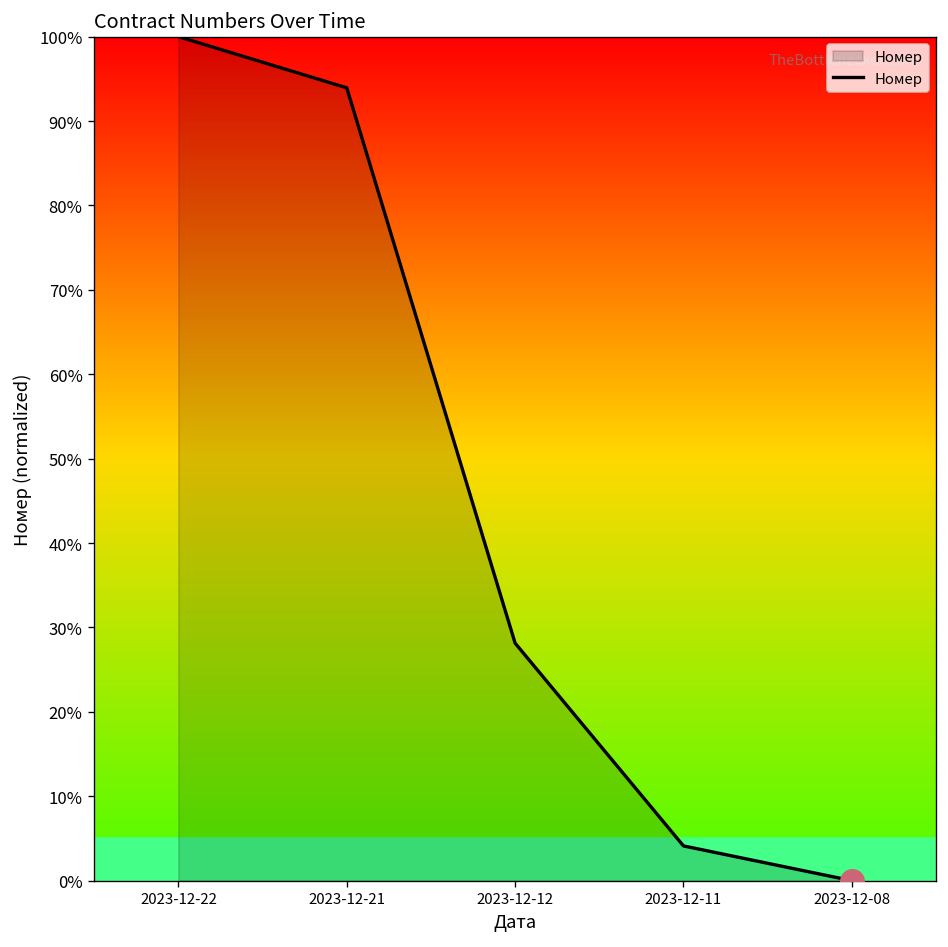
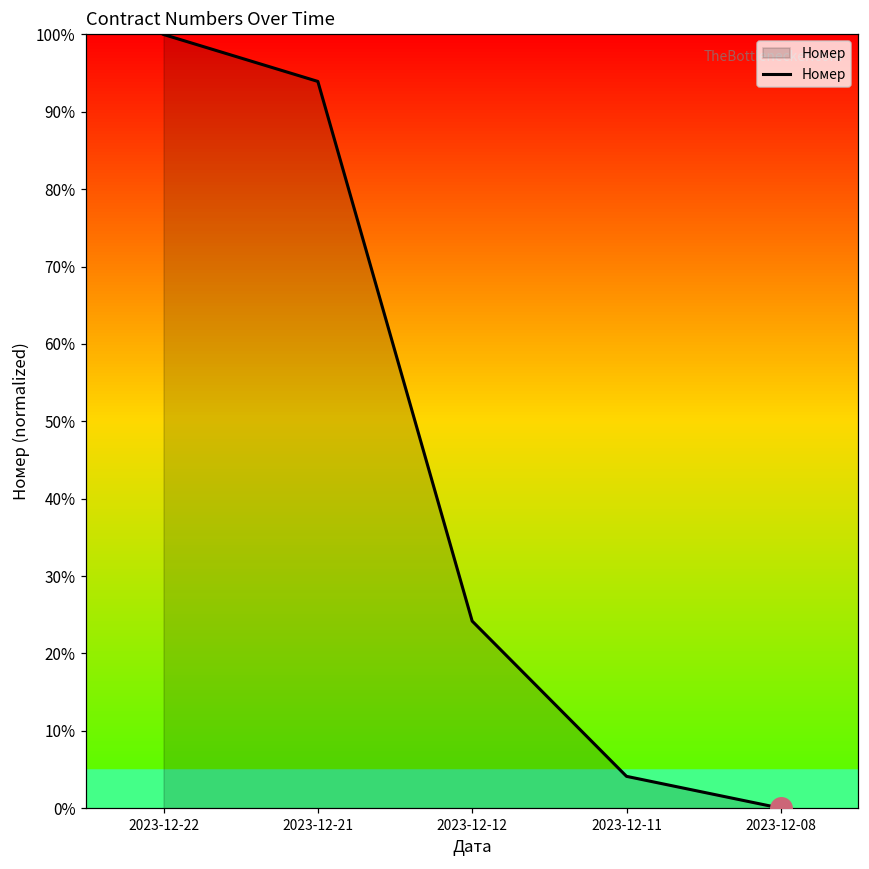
  {
    "Номер": {
      "2023-12-22": "100%",
      "2023-12-21": "94%",
-     "2023-12-12": "28%"
+     "2023-12-12": "24%"
    }
  }
